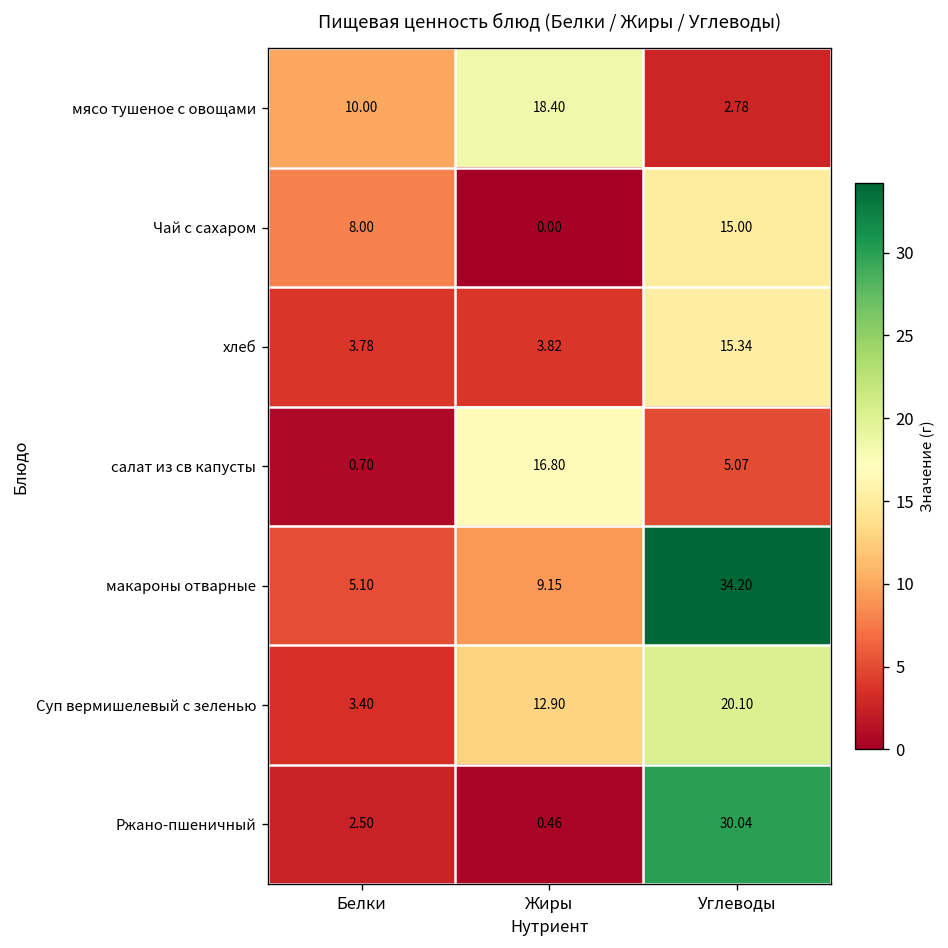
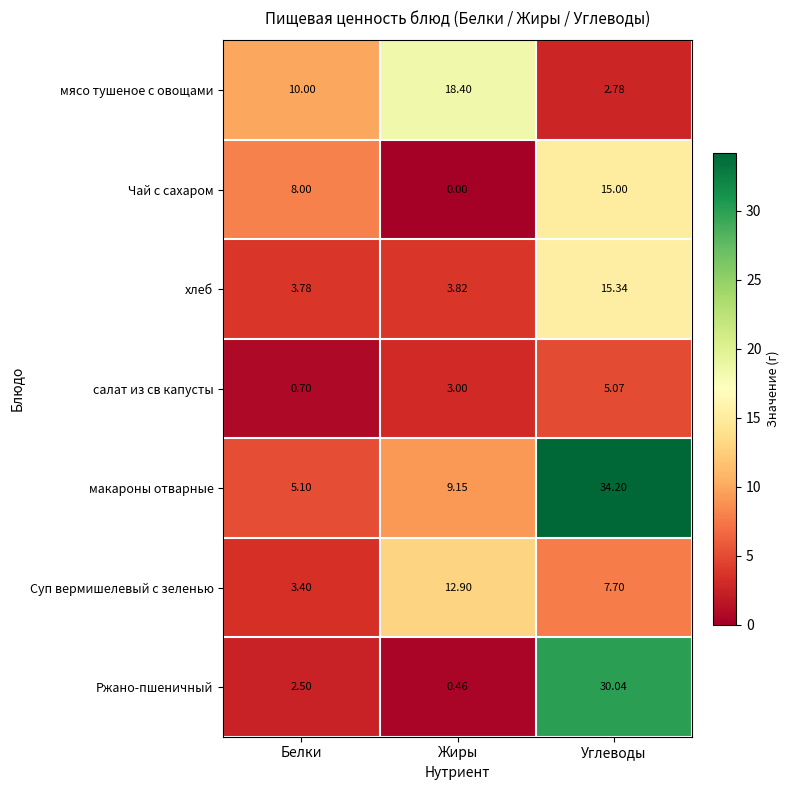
  {
    "мясо тушеное с овощами": {
      "Белки": 10.00,
      "Жиры": 18.40,
      "Углеводы": 2.78
    },
    "Чай с сахаром": {
      "Белки": 8.00,
      "Жиры": 0.00,
      "Углеводы": 15.00
    },
    "хлеб": {
      "Белки": 3.78,
      "Жиры": 3.82,
      "Углеводы": 15.34
    },
    "салат из св капусты": {
      "Белки": 0.70,
-     "Жиры": 16.80,
+     "Жиры": 3.00,
      "Углеводы": 5.07
    },
    "макароны отварные": {
      "Белки": 5.10,
      "Жиры": 9.15,
      "Углеводы": 34.20
    },
    "Суп вермишелевый с зеленью": {
      "Белки": 3.40,
      "Жиры": 12.90,
-     "Углеводы": 20.10
+     "Углеводы": 7.70
    },
    "Ржано-пшеничный": {
      "Белки": 2.50,
      "Жиры": 0.46,
      "Углеводы": 30.04
    }
  }
